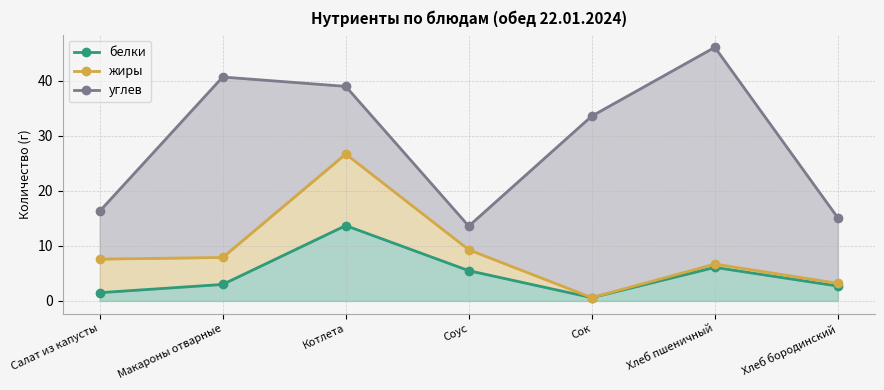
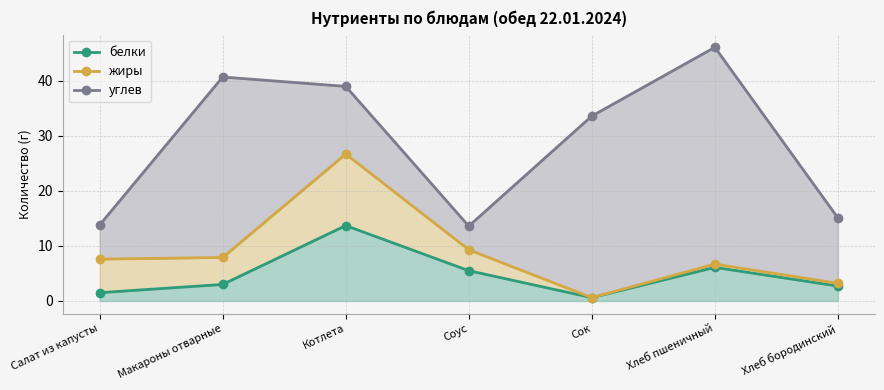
  {
    "белки": {
      "Салат из капусты": 2,
      "Макароны отварные": 3,
      "Котлета": 14,
      "Соус": 6,
      "Хлеб пшеничный": 6,
      "Хлеб бородинский": 3
    },
    "жиры": {
      "Салат из капусты": 6,
      "Макароны отварные": 5,
      "Котлета": 13,
      "Соус": 4,
      "Хлеб пшеничный": 1,
      "Хлеб бородинский": 1
    },
    "углев": {
-     "Салат из капусты": 9,
+     "Салат из капусты": 6,
      "Макароны отварные": 33,
      "Котлета": 12,
      "Соус": 4,
      "Сок": 33,
      "Хлеб пшеничный": 39,
      "Хлеб бородинский": 12
    }
  }
